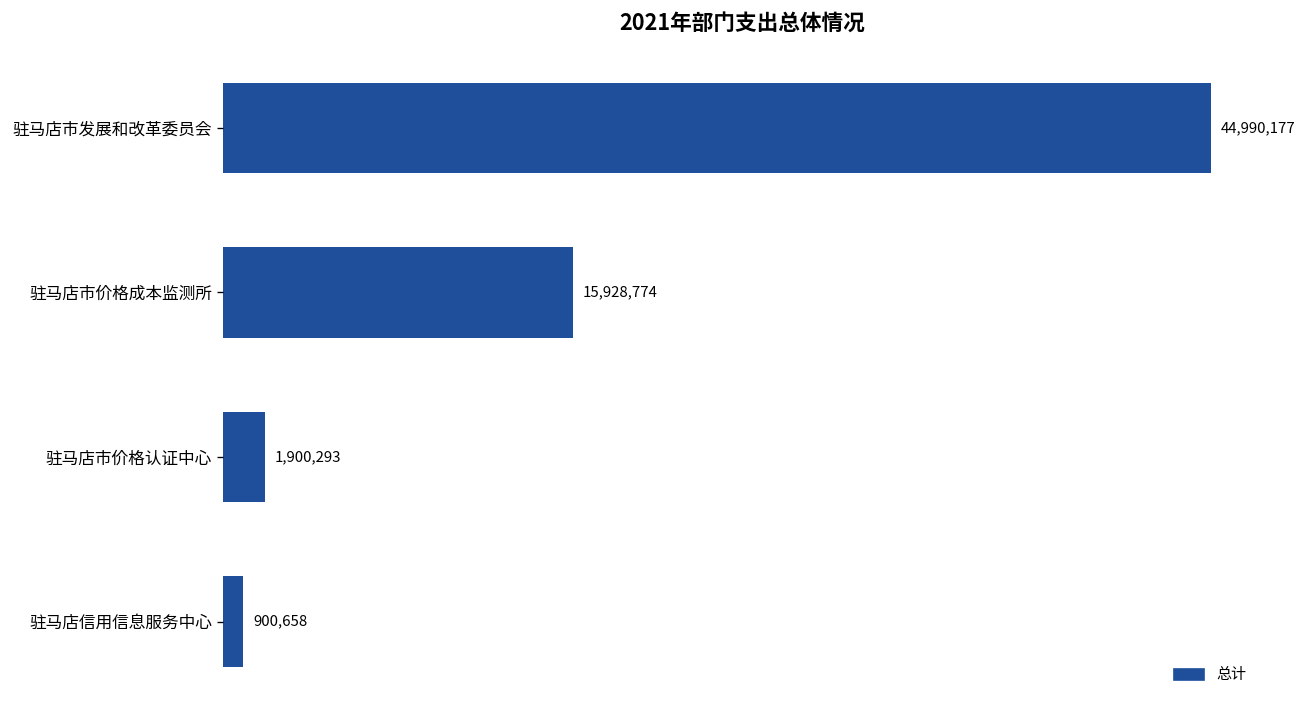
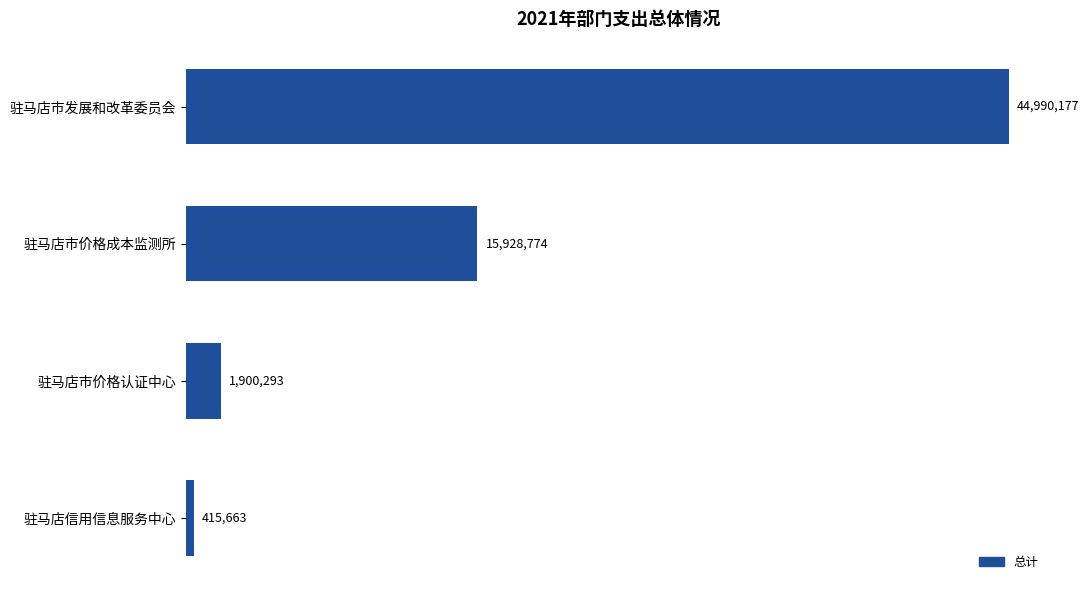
  {
    "驻马店市发展和改革委员会": "44,990,177",
    "驻马店市价格成本监测所": "15,928,774",
    "驻马店市价格认证中心": "1,900,293",
-   "驻马店信用信息服务中心": "900,658"
+   "驻马店信用信息服务中心": "415,663"
  }
